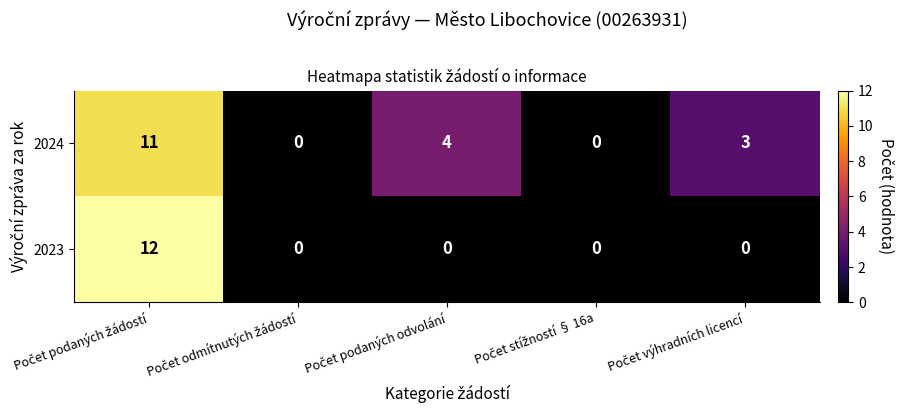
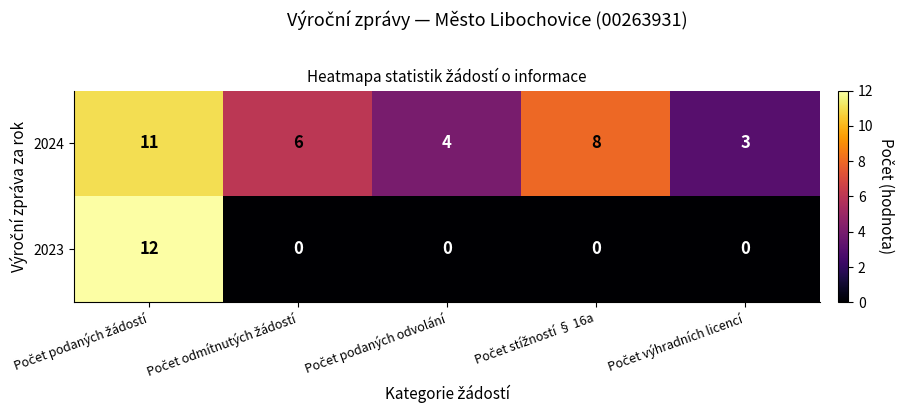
  {
    "2024": {
      "Počet podaných žádostí": 11,
-     "Počet odmítnutých žádostí": 0,
+     "Počet odmítnutých žádostí": 6,
      "Počet podaných odvolání": 4,
-     "Počet stížností § 16a": 0,
+     "Počet stížností § 16a": 8,
      "Počet výhradních licencí": 3
    },
    "2023": {
      "Počet podaných žádostí": 12,
      "Počet odmítnutých žádostí": 0,
      "Počet podaných odvolání": 0,
      "Počet stížností § 16a": 0,
      "Počet výhradních licencí": 0
    }
  }
